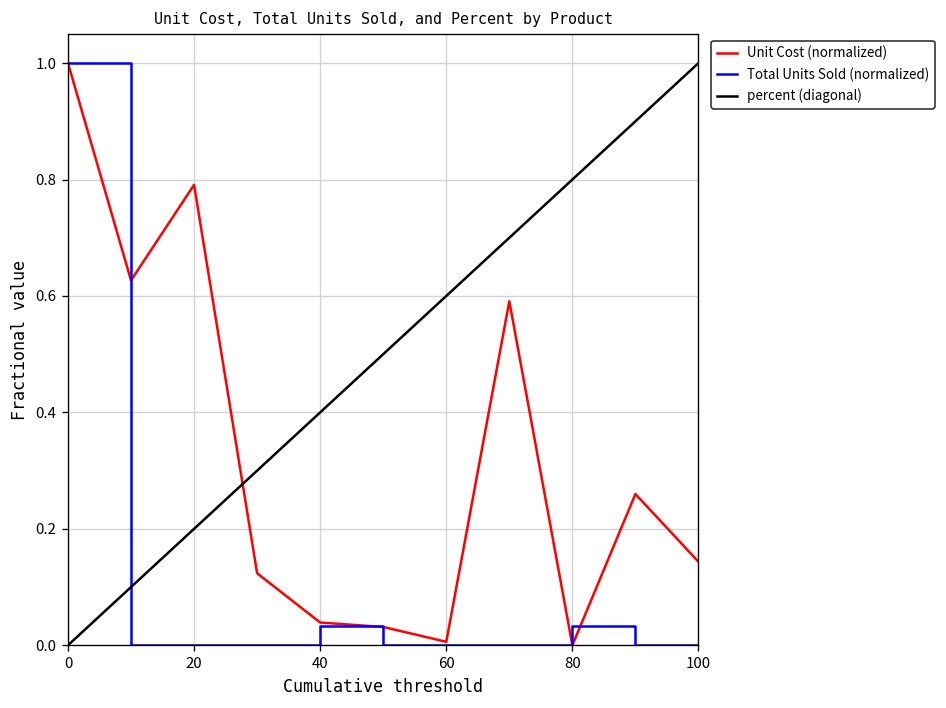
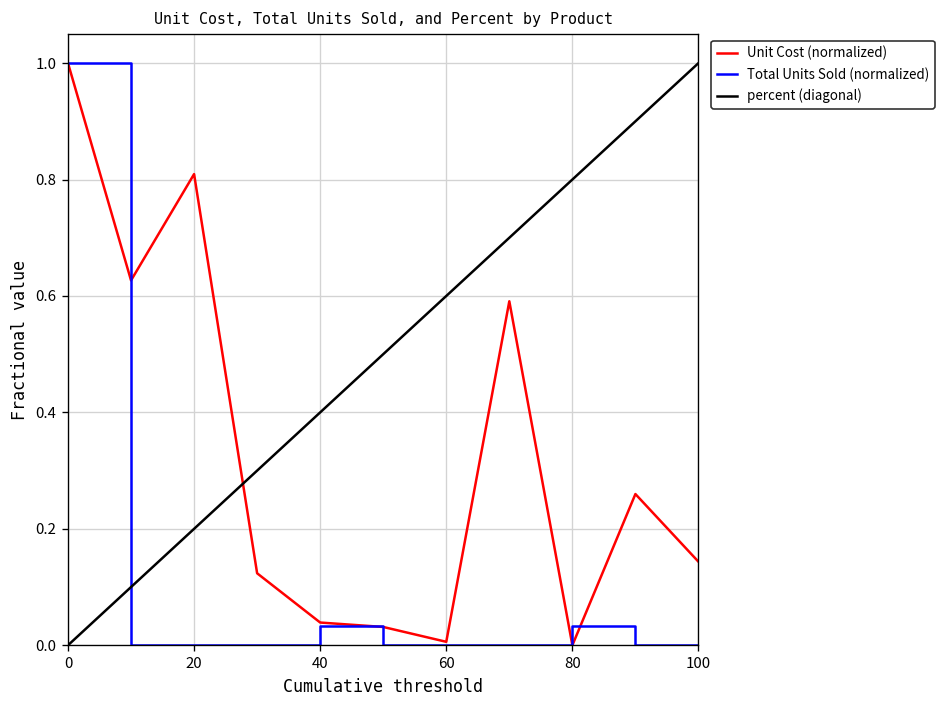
  {
    "Unit Cost (normalized)": {
-     "20": 0.79,
+     "20": 0.81,
      "40": 0.04,
      "60": 0.01,
      "80": 0.00,
      "100": 0.14
    },
    "Total Units Sold (normalized)": {
      "20": 0.00,
      "40": 0.03,
      "60": 0.00,
      "80": 0.03,
      "100": 0.00
    },
    "percent (diagonal)": {
      "0": 0.00,
      "20": 0.20,
      "40": 0.40,
      "60": 0.60,
      "80": 0.80,
      "100": 1.00
    }
  }
